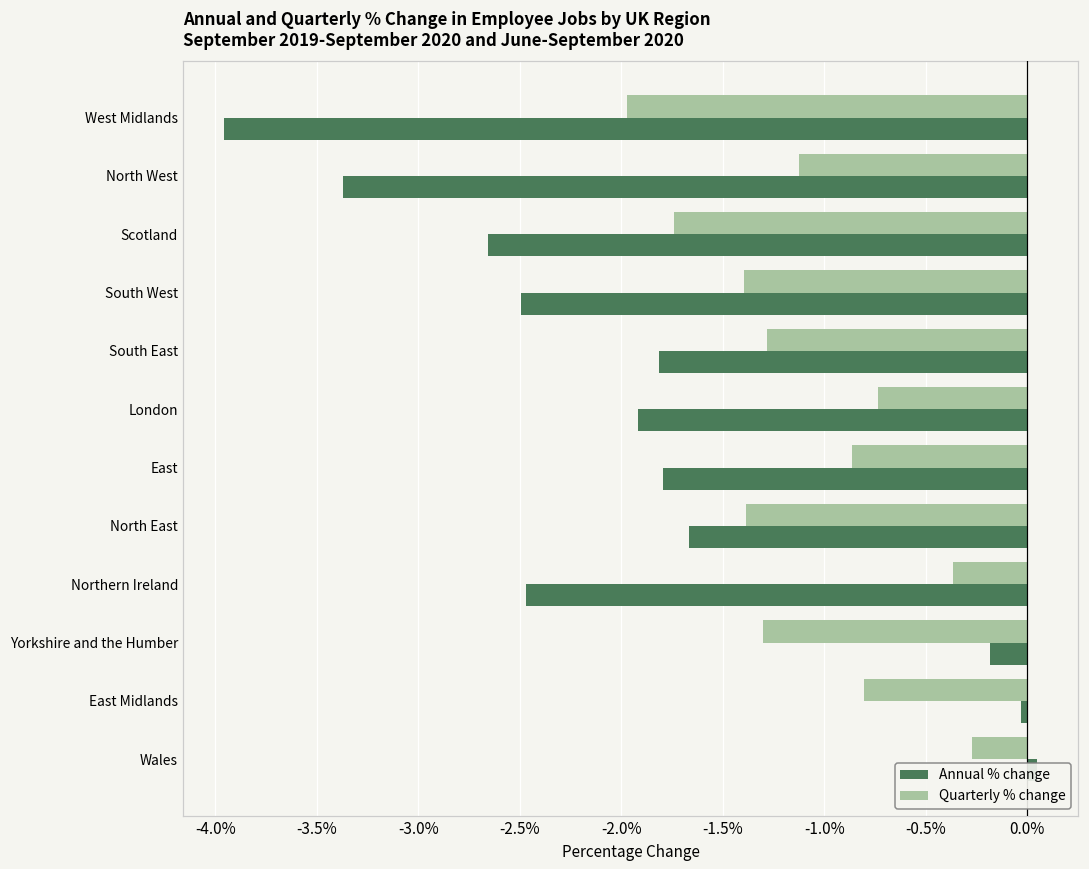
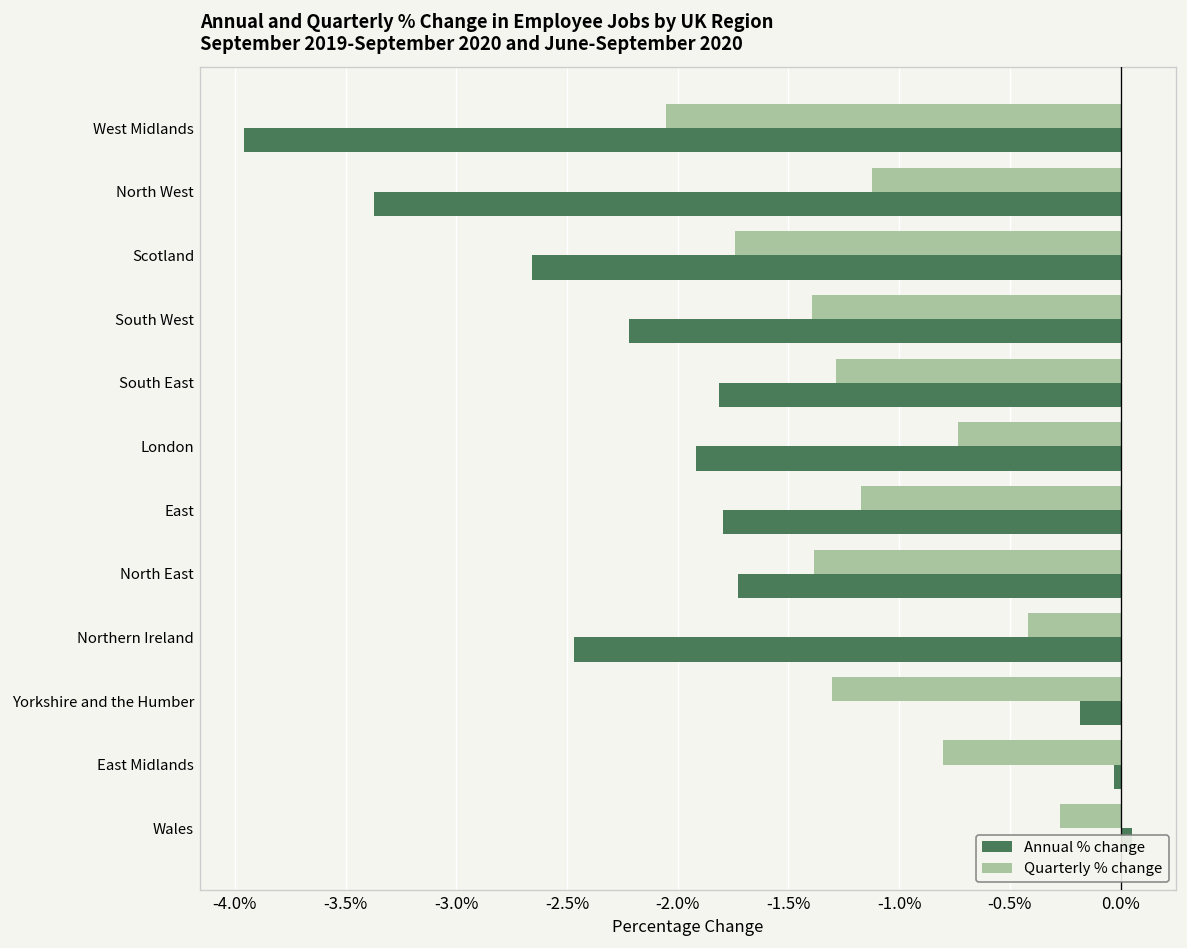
  {
    "Annual % change": {
      "West Midlands": "-3.96%",
      "North West": "-3.37%",
      "Scotland": "-2.66%",
-     "South West": "-2.49%",
+     "South West": "-2.22%",
      "South East": "-1.81%",
      "London": "-1.92%",
      "East": "-1.80%",
-     "North East": "-1.67%",
+     "North East": "-1.73%",
      "Northern Ireland": "-2.47%",
      "Yorkshire and the Humber": "-0.18%",
      "East Midlands": "-0.03%"
    },
    "Quarterly % change": {
-     "West Midlands": "-1.97%",
+     "West Midlands": "-2.05%",
      "North West": "-1.12%",
      "Scotland": "-1.74%",
      "South West": "-1.39%",
      "South East": "-1.28%",
      "London": "-0.73%",
-     "East": "-0.86%",
+     "East": "-1.17%",
      "North East": "-1.38%",
-     "Northern Ireland": "-0.37%",
+     "Northern Ireland": "-0.42%",
      "Yorkshire and the Humber": "-1.30%",
      "East Midlands": "-0.80%",
      "Wales": "-0.27%"
    }
  }
